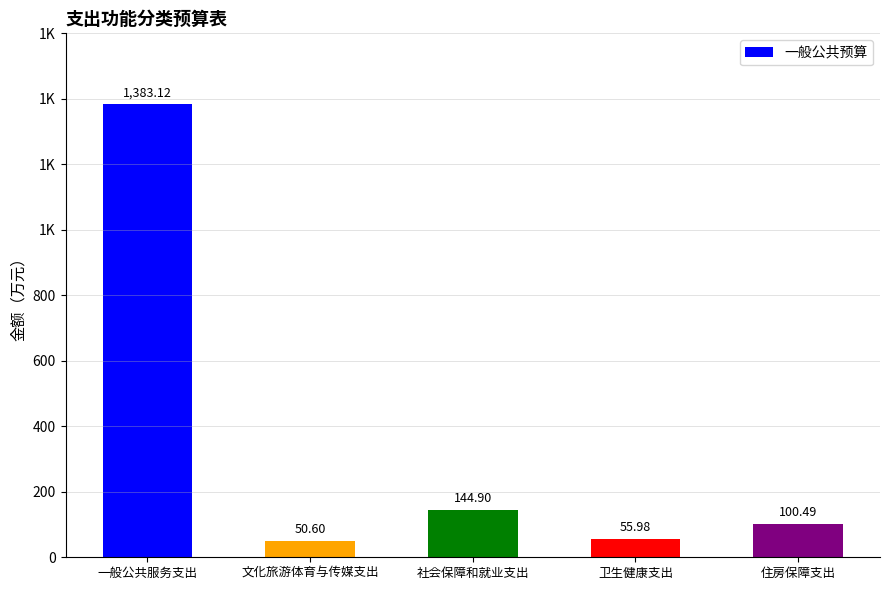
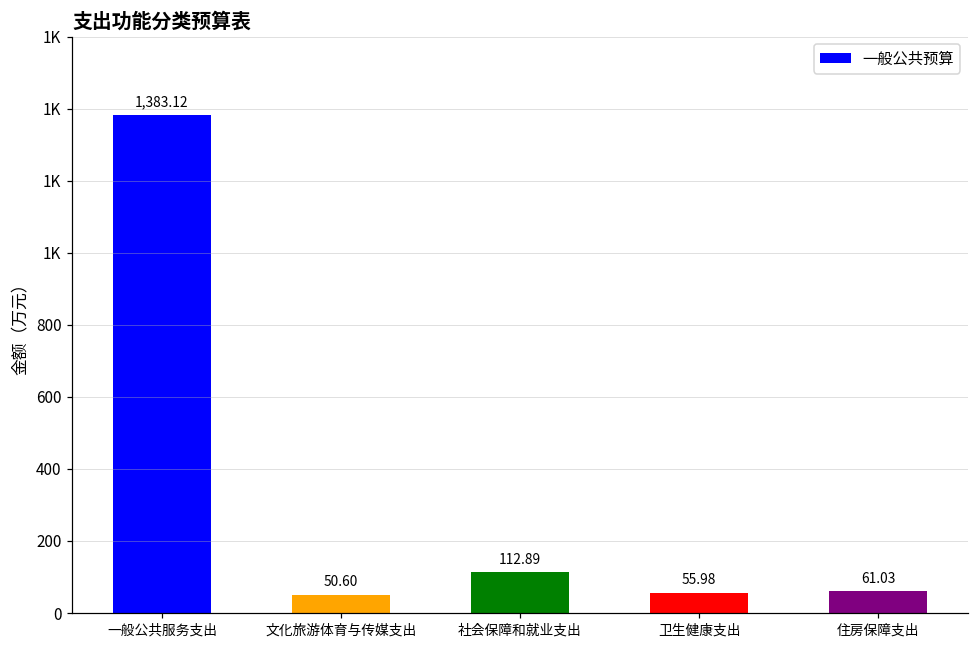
  {
    "一般公共服务支出": "1,383.12",
    "文化旅游体育与传媒支出": "50.60",
-   "社会保障和就业支出": "144.90",
+   "社会保障和就业支出": "112.89",
    "卫生健康支出": "55.98",
-   "住房保障支出": "100.49"
+   "住房保障支出": "61.03"
  }
